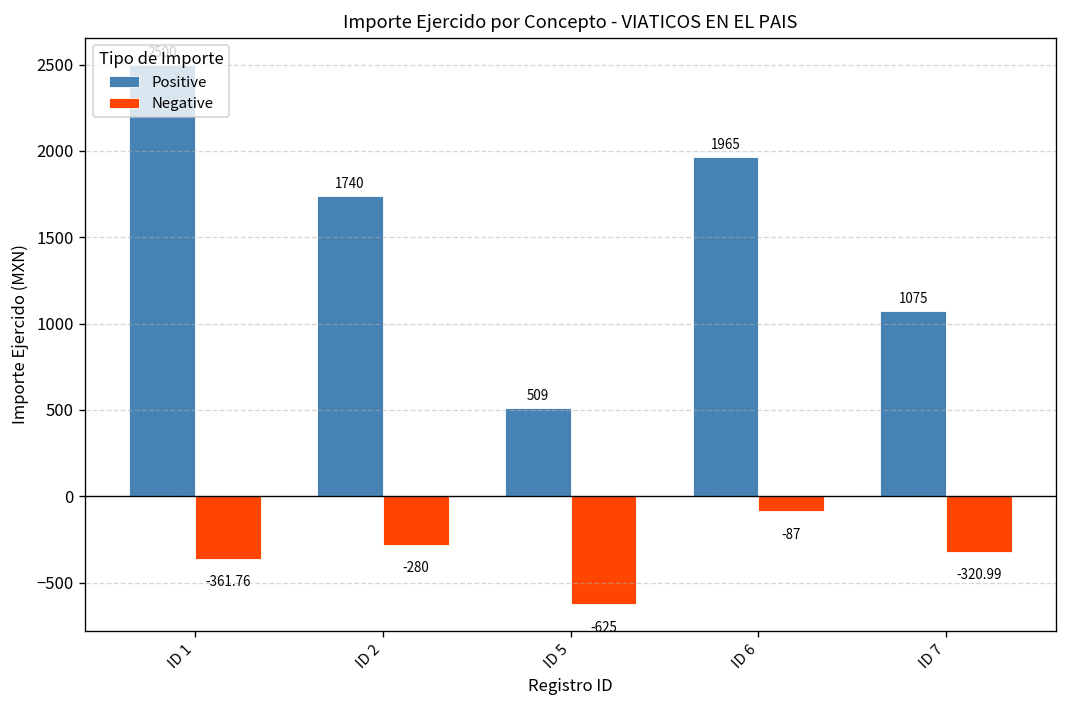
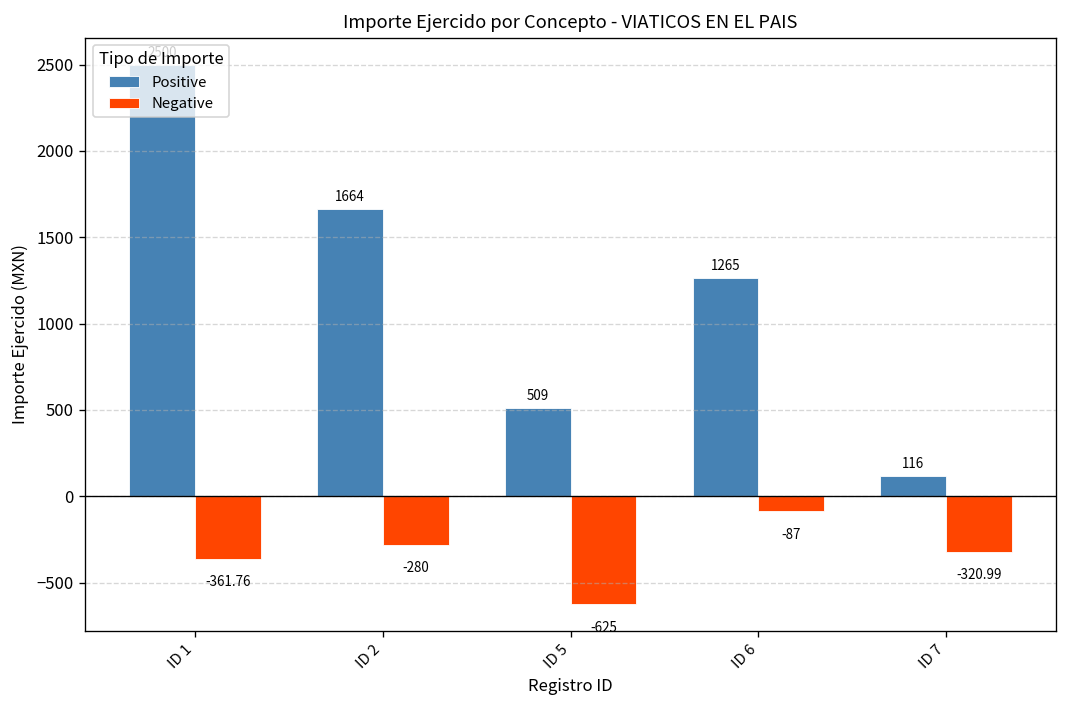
  {
    "Positive": {
-     "ID 2": 1740,
+     "ID 2": 1664,
      "ID 5": 509,
-     "ID 6": 1965,
-     "ID 7": 1075
+     "ID 6": 1265,
+     "ID 7": 116
    },
    "Negative": {
      "ID 1": -361.76,
      "ID 2": -280,
      "ID 5": -625,
      "ID 6": -87,
      "ID 7": -320.99
    }
  }
